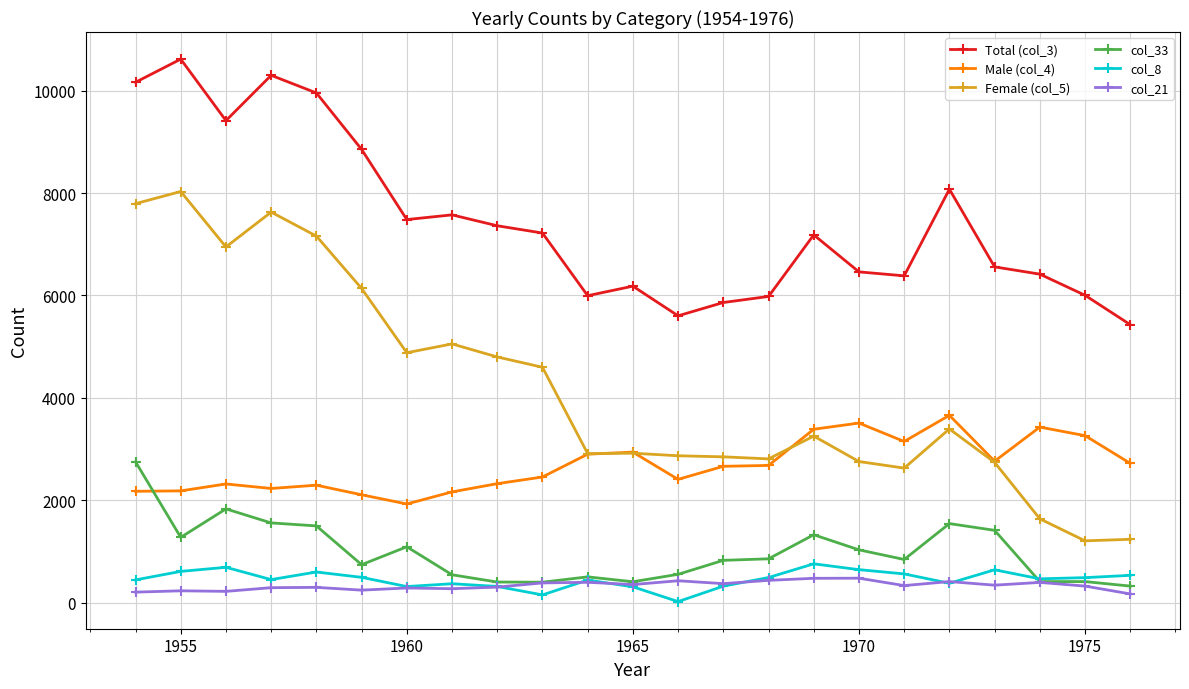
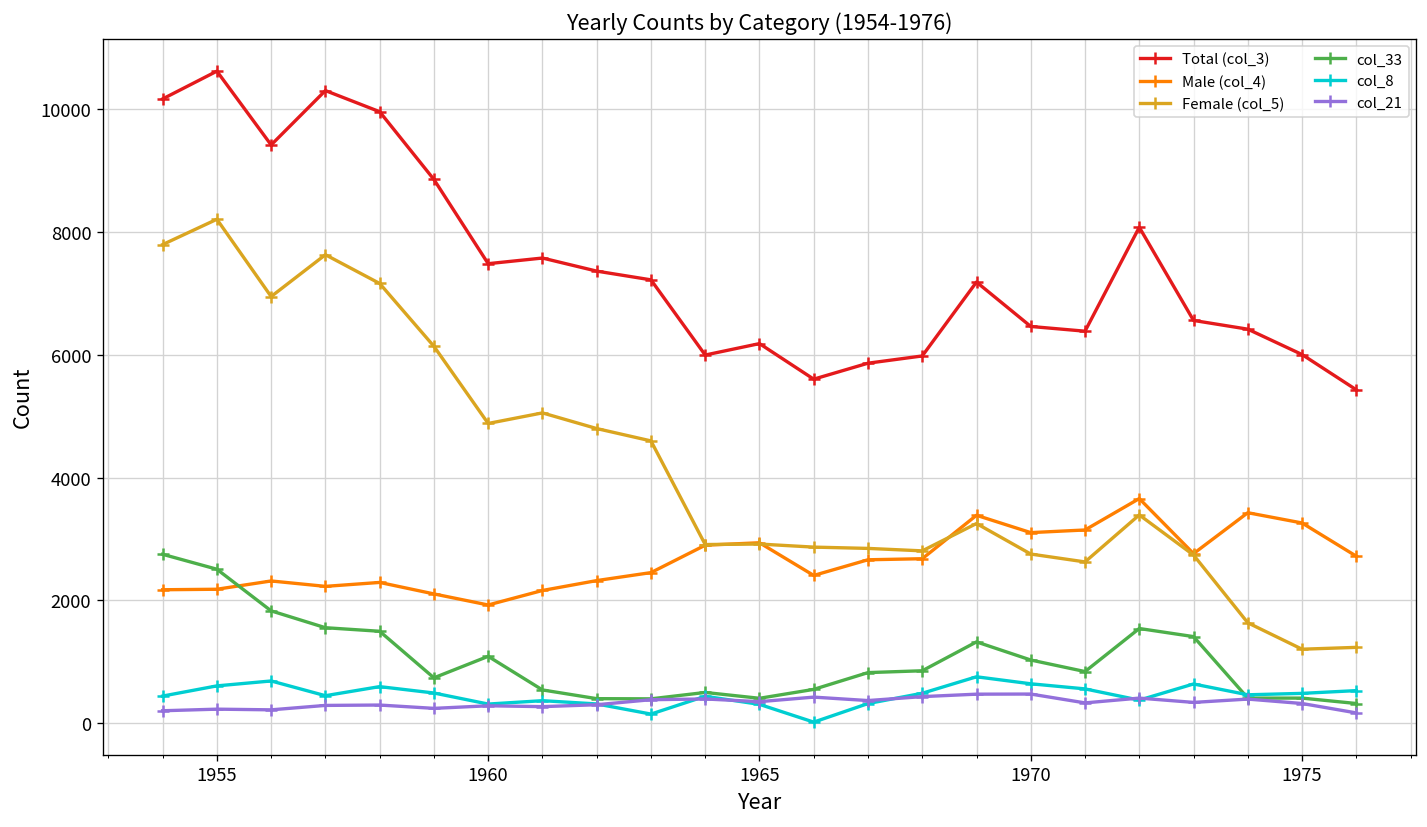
  {
    "Total (col_3)": {
      "1955": 10600,
      "1960": 7500,
      "1965": 6200,
      "1970": 6500,
      "1975": 6000
    },
    "Male (col_4)": {
      "1955": 2200,
      "1960": 1900,
-     "1970": 3500,
+     "1970": 3100,
      "1975": 3300
    },
    "Female (col_5)": {
-     "1955": 8000,
+     "1955": 8200,
      "1960": 4900,
      "1970": 2800,
      "1975": 1200
    },
    "col_33": {
-     "1955": 1300,
+     "1955": 2500,
      "1960": 1100,
      "1965": 400,
      "1970": 1000,
      "1975": 400
    },
    "col_8": {
      "1955": 600,
      "1970": 600,
      "1975": 500
    },
    "col_21": {
      "1955": 200,
      "1970": 500,
      "1975": 300
    }
  }
